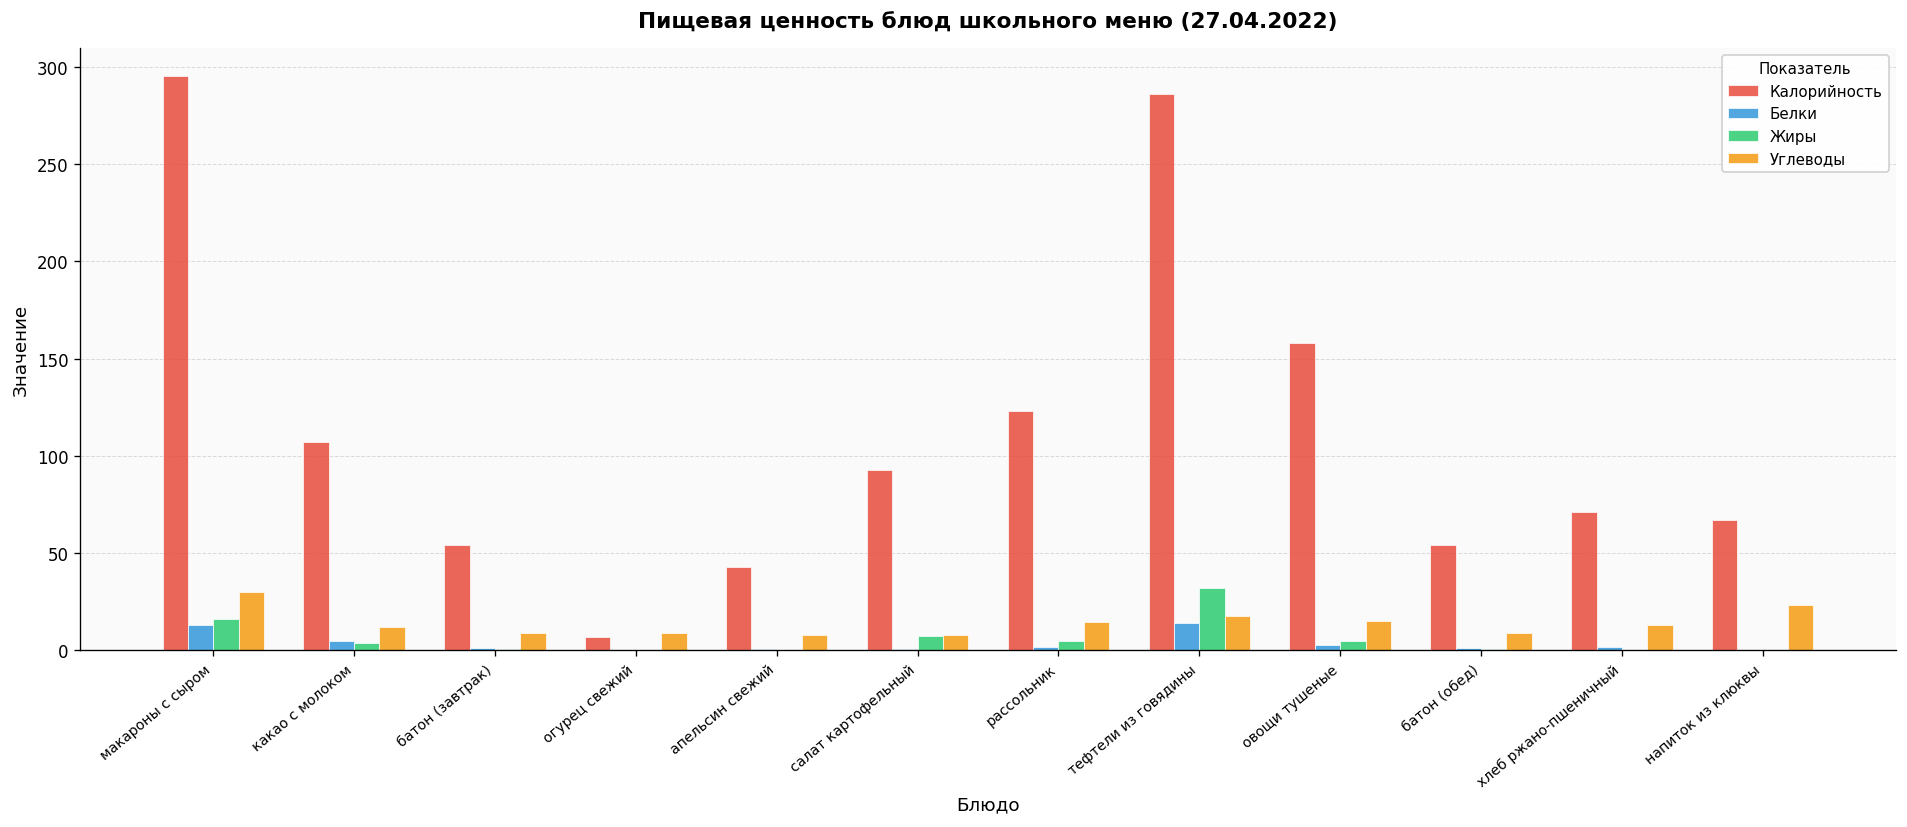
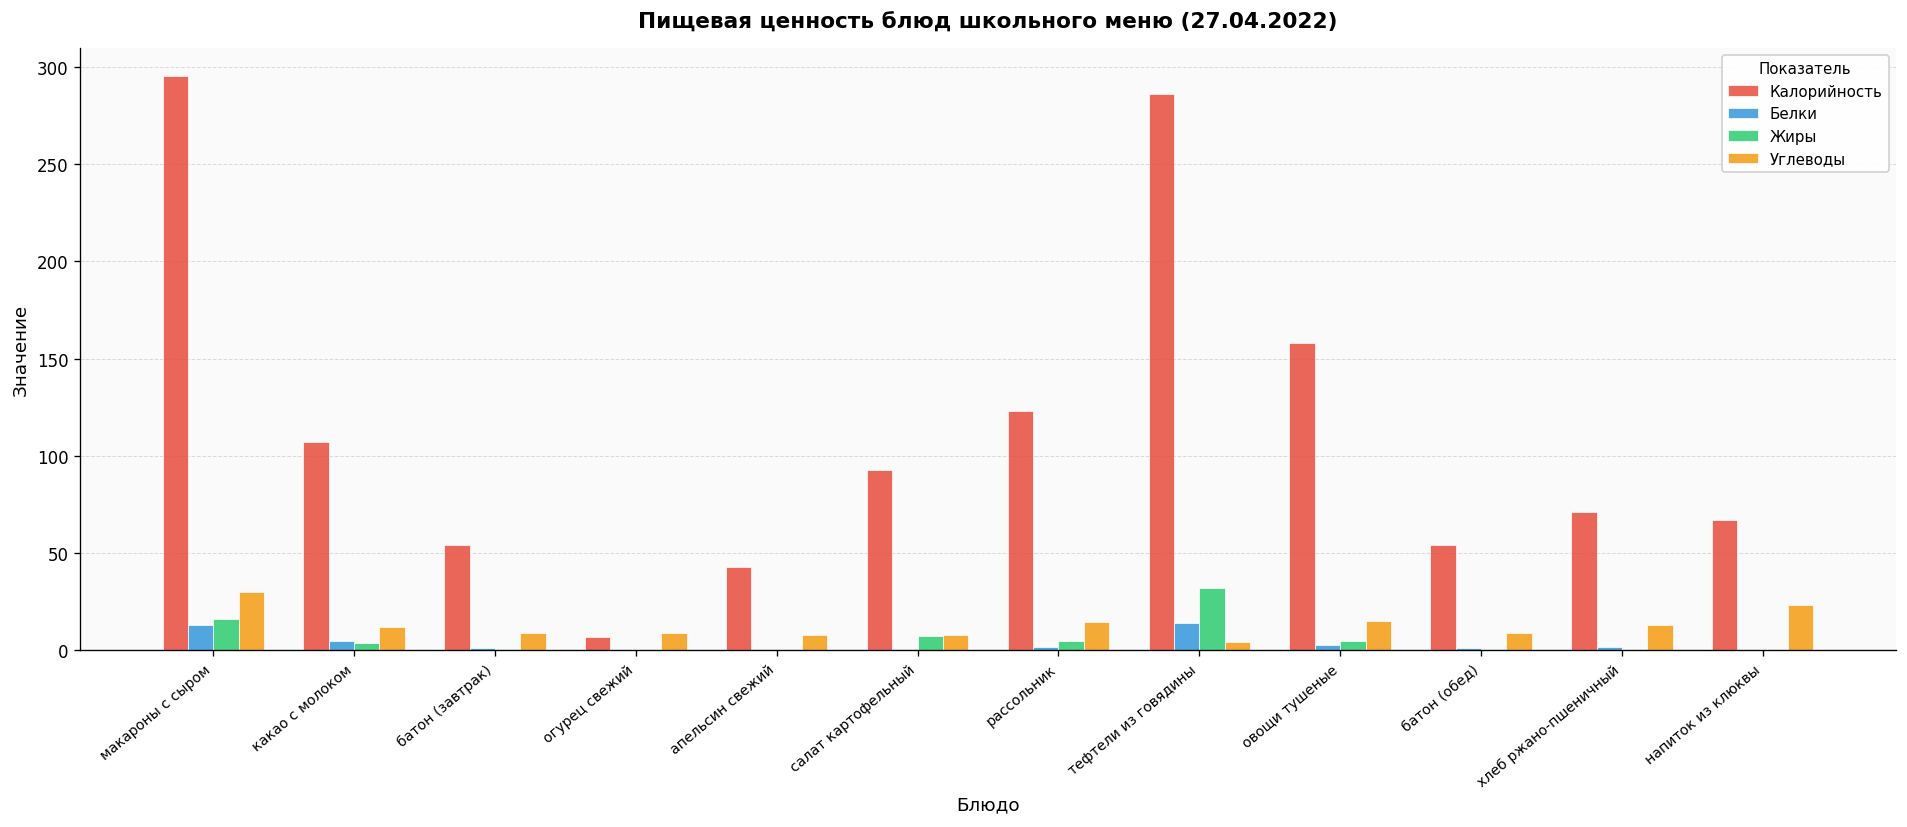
  {
    "Калорийность": {
      "макароны с сыром": 295,
      "какао с молоком": 107,
      "батон (завтрак)": 54,
      "огурец свежий": 7,
      "апельсин свежий": 43,
      "салат картофельный": 93,
      "рассольник": 123,
      "тефтели из говядины": 286,
      "овощи тушеные": 158,
      "батон (обед)": 54,
      "хлеб ржано-пшеничный": 71,
      "напиток из клюквы": 67
    },
    "Белки": {
      "макароны с сыром": 13,
      "какао с молоком": 5,
      "рассольник": 2,
      "тефтели из говядины": 14,
      "овощи тушеные": 3,
      "хлеб ржано-пшеничный": 2
    },
    "Жиры": {
      "макароны с сыром": 16,
      "какао с молоком": 4,
      "огурец свежий": 0,
      "салат картофельный": 8,
      "рассольник": 5,
      "тефтели из говядины": 32,
      "овощи тушеные": 5
    },
    "Углеводы": {
      "макароны с сыром": 30,
      "какао с молоком": 12,
      "батон (завтрак)": 9,
      "огурец свежий": 9,
      "апельсин свежий": 8,
      "салат картофельный": 8,
      "рассольник": 15,
-     "тефтели из говядины": 18,
+     "тефтели из говядины": 4,
      "овощи тушеные": 15,
      "батон (обед)": 9,
      "хлеб ржано-пшеничный": 13,
      "напиток из клюквы": 24
    }
  }
